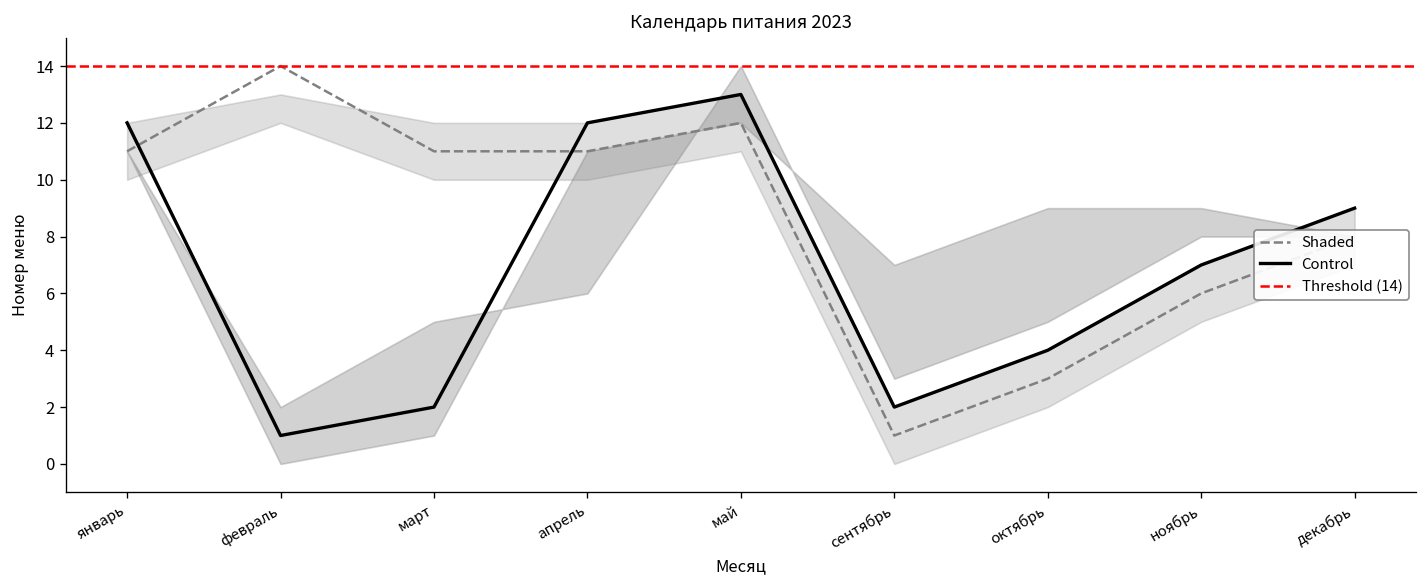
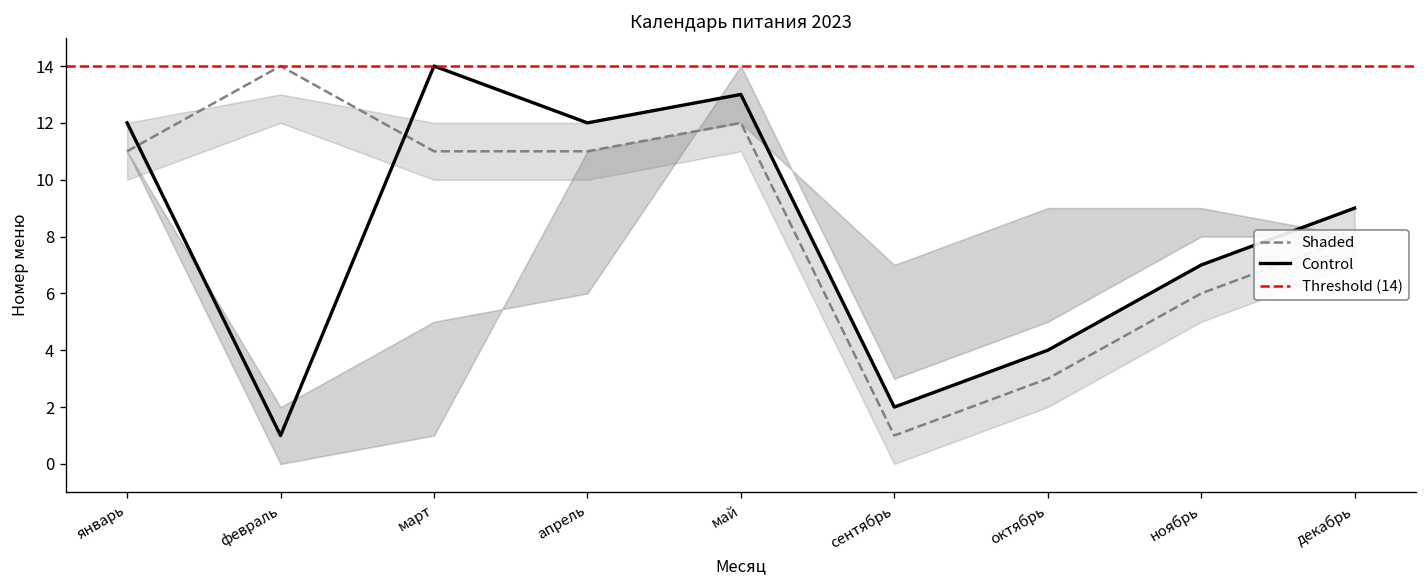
  {
    "Control": {
      "февраль": 1,
-     "март": 2
+     "март": 14
    }
  }
